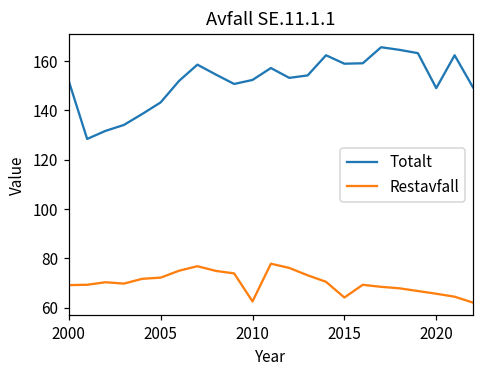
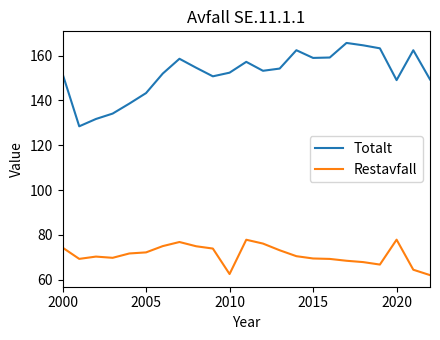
  {
    "Totalt": {
      "2000": 152,
      "2005": 143,
      "2010": 152,
      "2015": 159,
      "2020": 149
    },
    "Restavfall": {
-     "2000": 69,
+     "2000": 74,
      "2005": 72,
      "2010": 63,
-     "2015": 64,
-     "2020": 66
+     "2015": 70,
+     "2020": 78
    }
  }
